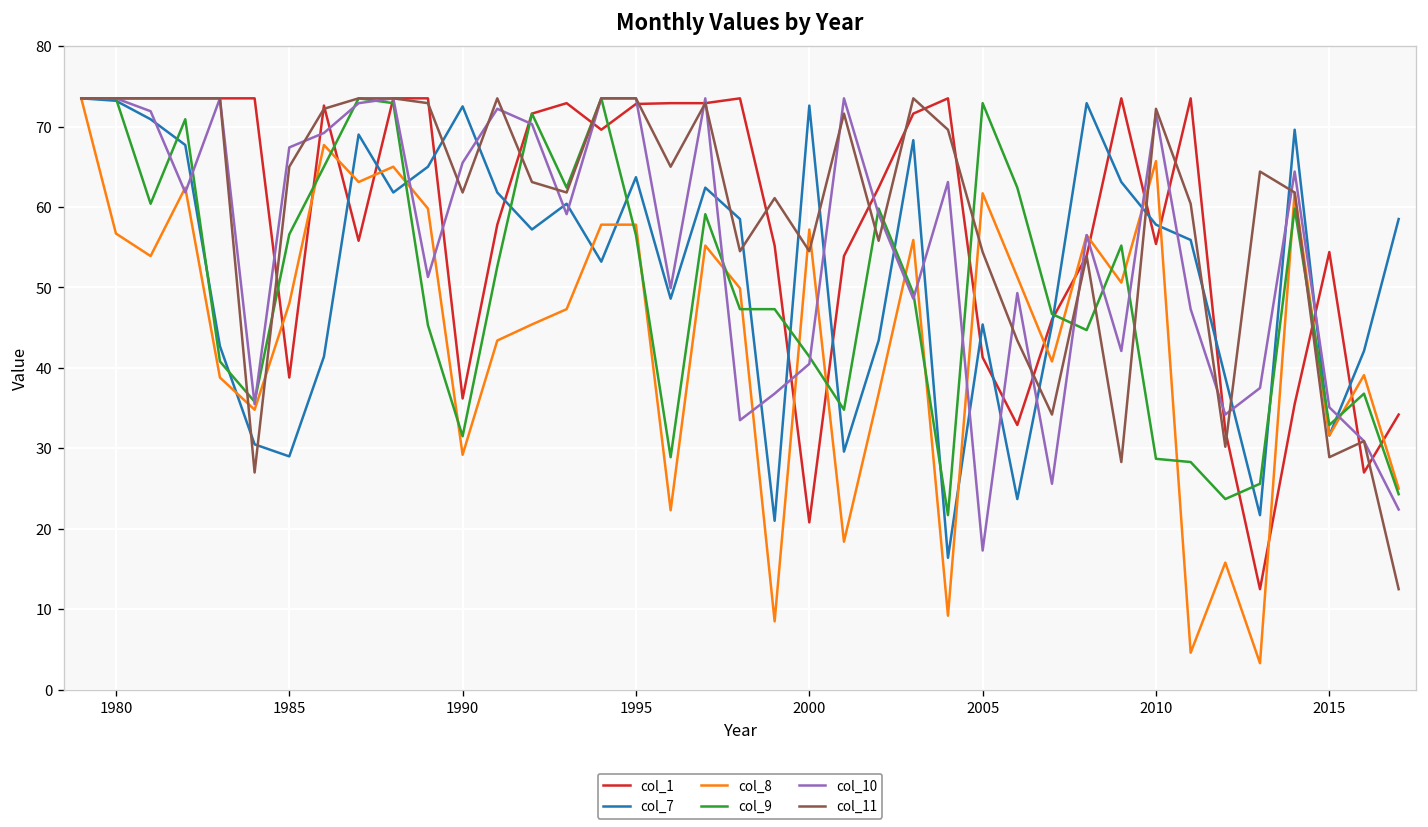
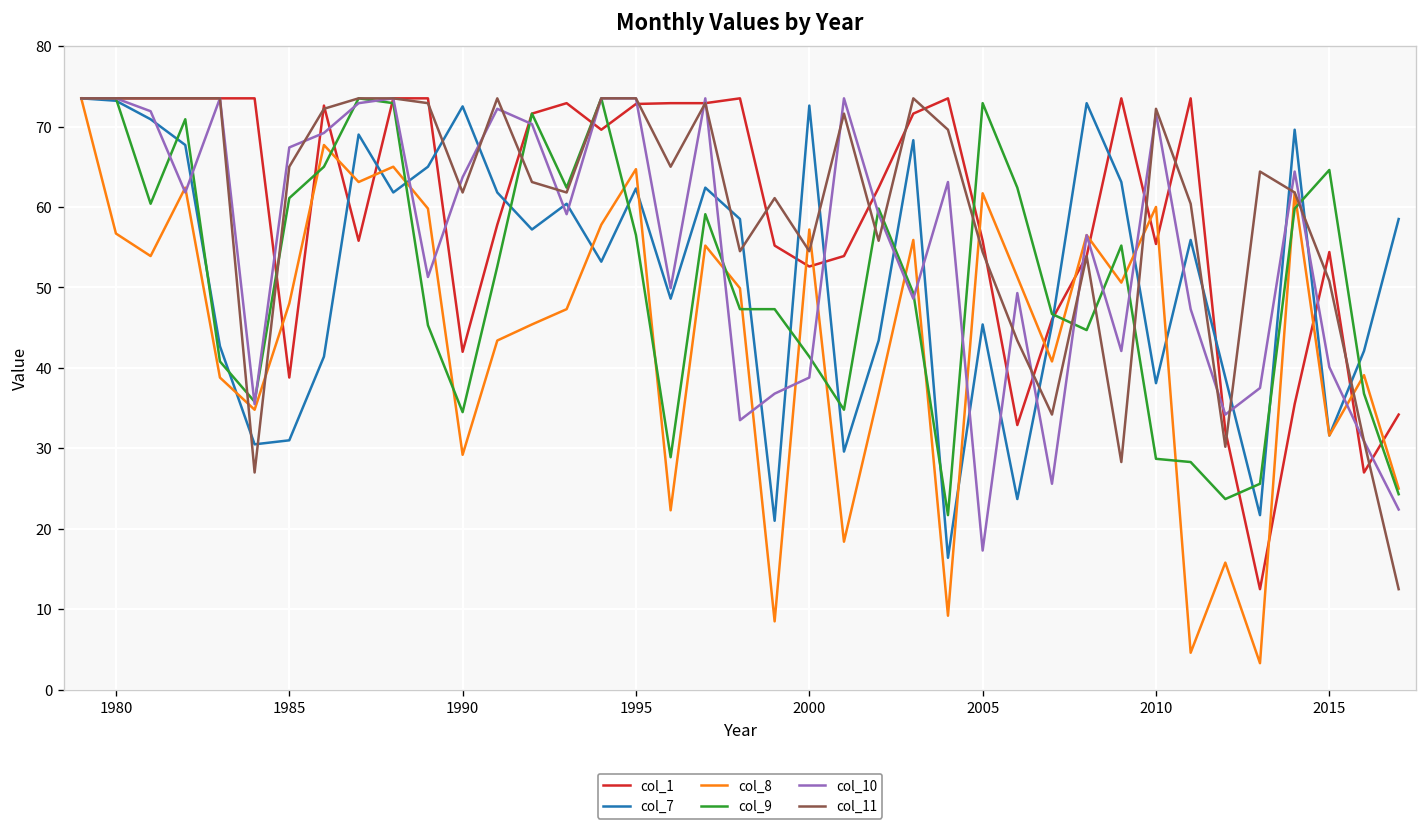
  {
    "col_1": {
      "1985": 39,
-     "1990": 36,
+     "1990": 42,
      "1995": 73,
-     "2000": 21,
-     "2005": 41,
+     "2000": 53,
+     "2005": 56,
      "2010": 55,
      "2015": 54
    },
    "col_7": {
-     "1985": 29,
+     "1985": 31,
      "1990": 73,
-     "1995": 64,
+     "1995": 62,
      "2000": 73,
      "2005": 45,
-     "2010": 58
+     "2010": 38
    },
    "col_8": {
      "1980": 57,
      "1985": 48,
      "1990": 29,
-     "1995": 58,
+     "1995": 65,
      "2000": 57,
      "2005": 62,
-     "2010": 66
+     "2010": 60
    },
    "col_9": {
-     "1985": 57,
-     "1990": 32,
+     "1985": 61,
+     "1990": 35,
      "1995": 57,
      "2000": 41,
      "2005": 73,
      "2010": 29,
-     "2015": 33
+     "2015": 65
    },
    "col_10": {
      "1985": 67,
-     "1990": 66,
-     "2000": 41,
+     "1990": 64,
+     "2000": 39,
      "2005": 17,
      "2010": 72,
-     "2015": 35
+     "2015": 40
    },
    "col_11": {
      "1985": 65,
      "1990": 62,
      "2000": 55,
      "2005": 54,
      "2010": 72,
-     "2015": 29
+     "2015": 51
    }
  }
